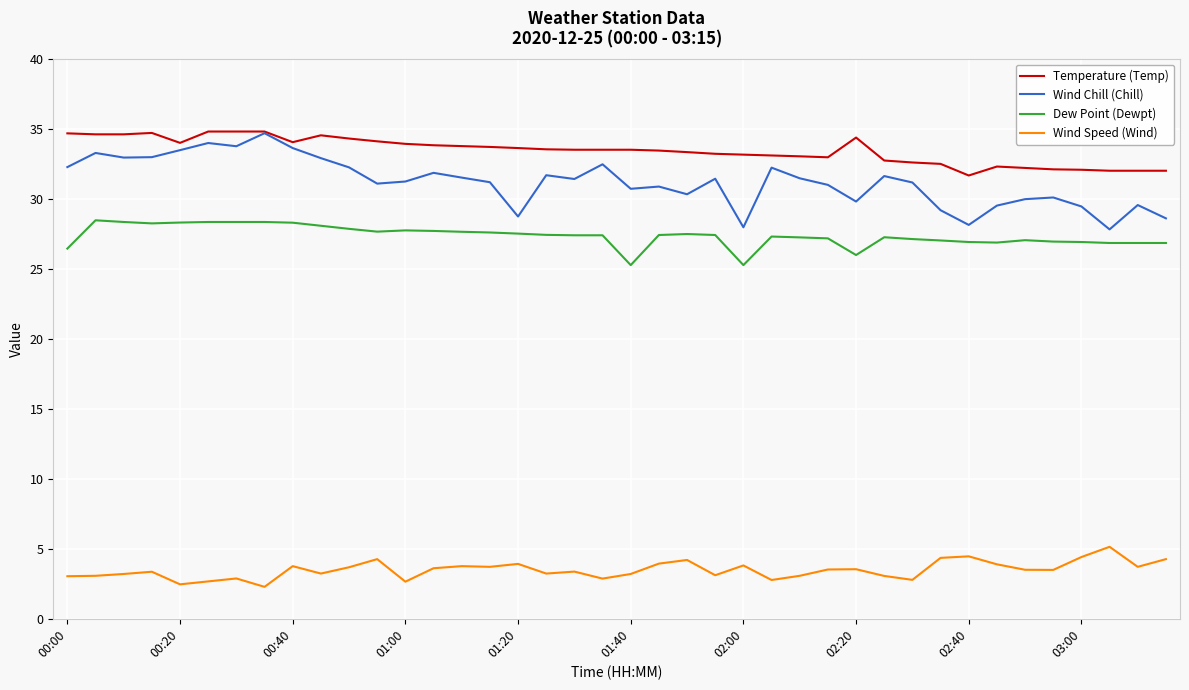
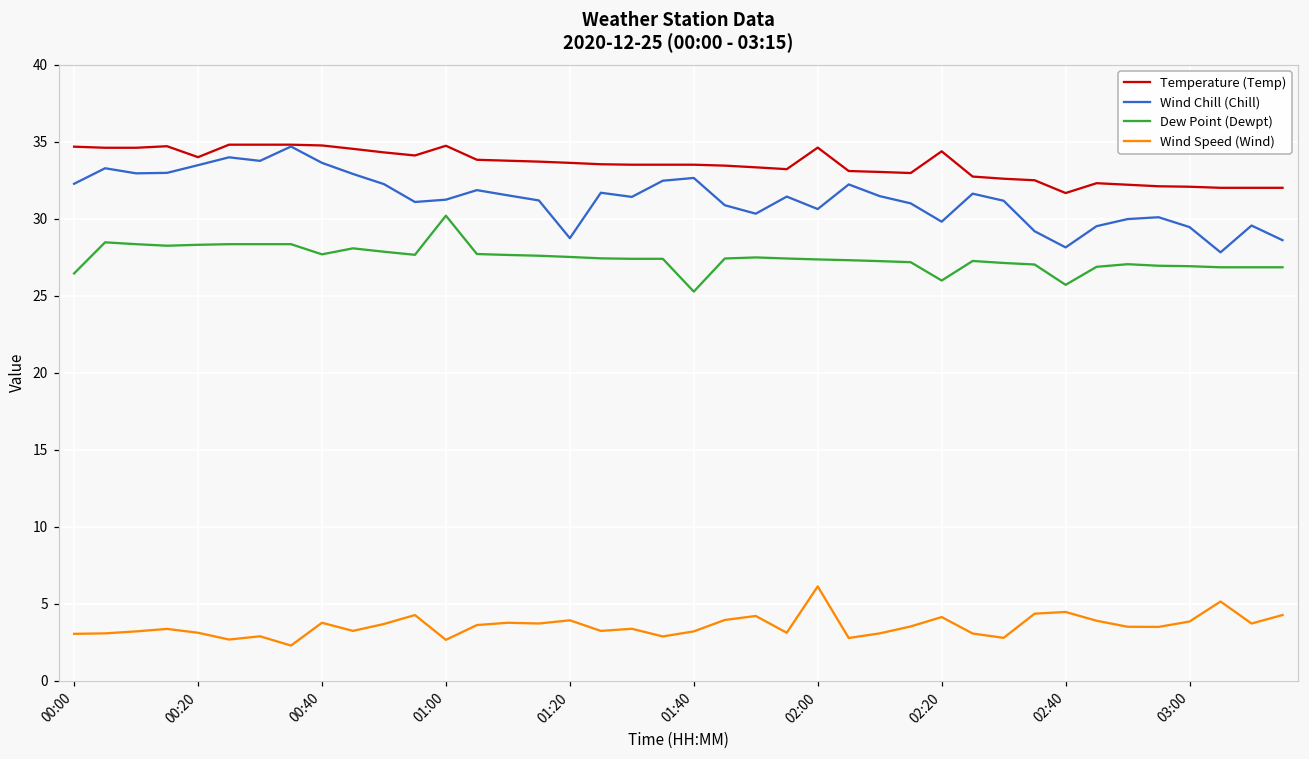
  {
    "Temperature (Temp)": {
      "00:00": 34.7,
      "00:20": 34.0,
-     "00:40": 34.0,
-     "01:00": 33.9,
+     "00:40": 34.8,
+     "01:00": 34.7,
      "01:20": 33.6,
      "01:40": 33.5,
-     "02:00": 33.2,
+     "02:00": 34.6,
      "02:20": 34.4,
      "02:40": 31.7,
      "03:00": 32.1
    },
    "Wind Chill (Chill)": {
      "00:00": 32.3,
      "00:20": 33.5,
      "00:40": 33.6,
      "01:00": 31.2,
      "01:20": 28.7,
-     "01:40": 30.7,
-     "02:00": 28.0,
+     "01:40": 32.6,
+     "02:00": 30.6,
      "02:20": 29.8,
      "02:40": 28.1,
      "03:00": 29.5
    },
    "Dew Point (Dewpt)": {
      "00:00": 26.4,
      "00:20": 28.3,
-     "00:40": 28.3,
-     "01:00": 27.7,
+     "00:40": 27.7,
+     "01:00": 30.2,
      "01:20": 27.5,
      "01:40": 25.3,
-     "02:00": 25.3,
+     "02:00": 27.4,
      "02:20": 26.0,
-     "02:40": 26.9,
+     "02:40": 25.7,
      "03:00": 26.9
    },
    "Wind Speed (Wind)": {
      "00:00": 3.0,
-     "00:20": 2.5,
+     "00:20": 3.1,
      "00:40": 3.8,
      "01:00": 2.7,
      "01:20": 3.9,
      "01:40": 3.2,
-     "02:00": 3.8,
-     "02:20": 3.5,
+     "02:00": 6.1,
+     "02:20": 4.1,
      "02:40": 4.5,
-     "03:00": 4.4
+     "03:00": 3.8
    }
  }
